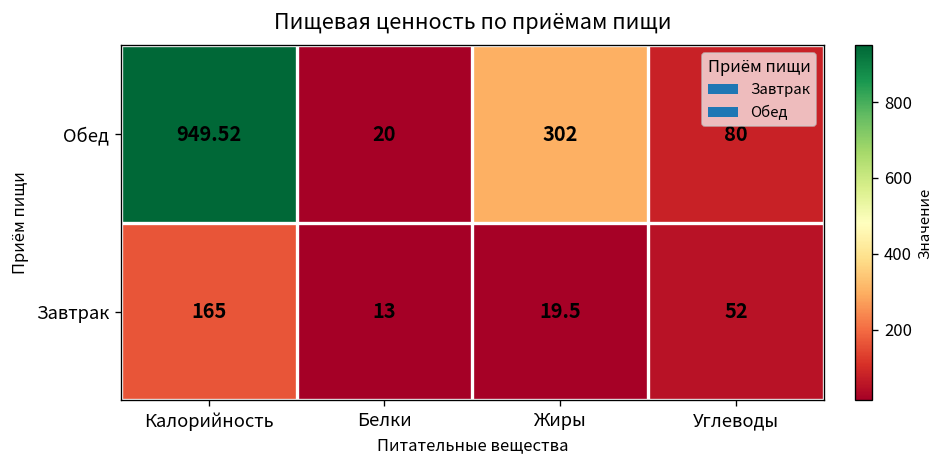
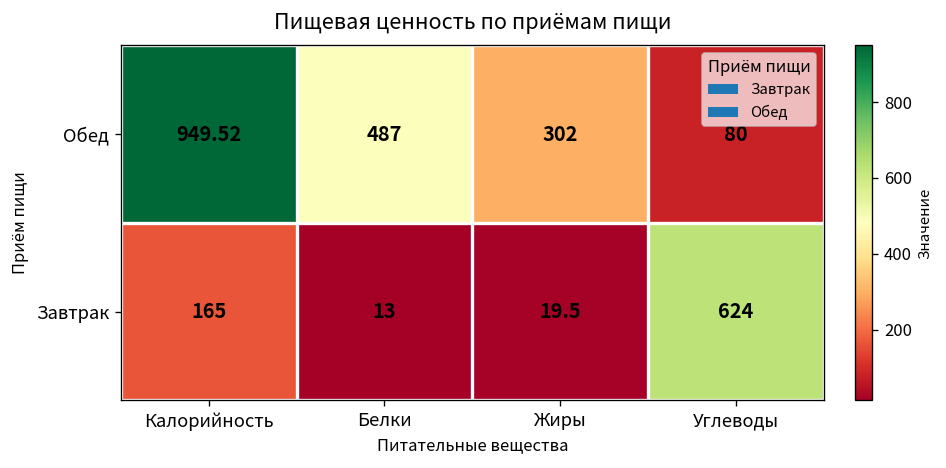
  {
    "Обед": {
      "Калорийность": 949.52,
-     "Белки": 20,
+     "Белки": 487,
      "Жиры": 302
    },
    "Завтрак": {
      "Калорийность": 165,
      "Белки": 13,
      "Жиры": 19.5,
-     "Углеводы": 52
+     "Углеводы": 624
    }
  }
